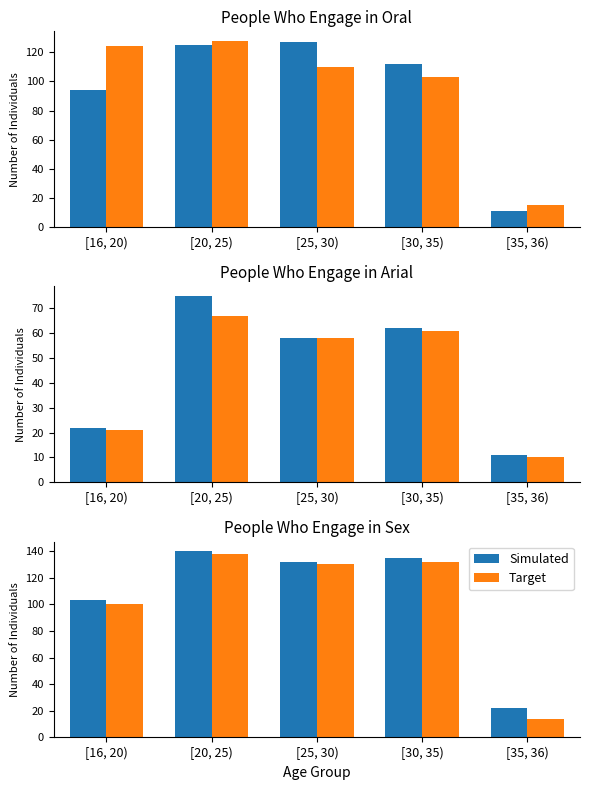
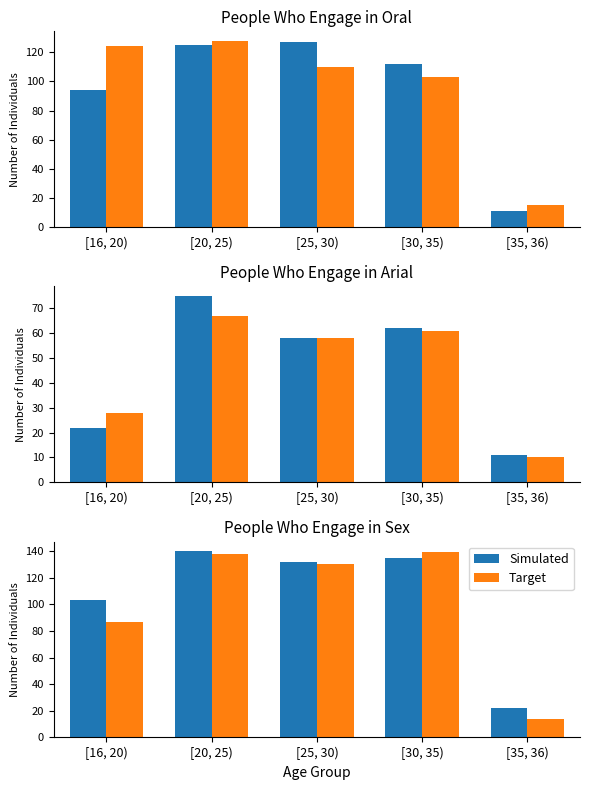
  {
    "People Who Engage in Oral": {
      "Simulated": {
        "[16, 20)": 94,
        "[20, 25)": 125,
        "[25, 30)": 127,
        "[30, 35)": 112,
        "[35, 36)": 11
      },
      "Target": {
        "[16, 20)": 124,
        "[20, 25)": 128,
        "[25, 30)": 110,
        "[30, 35)": 103,
        "[35, 36)": 15
      }
    },
    "People Who Engage in Arial": {
      "Simulated": {
        "[16, 20)": 22,
        "[20, 25)": 75,
        "[25, 30)": 58,
        "[30, 35)": 62,
        "[35, 36)": 11
      },
      "Target": {
-       "[16, 20)": 21,
+       "[16, 20)": 28,
        "[20, 25)": 67,
        "[25, 30)": 58,
        "[30, 35)": 61,
        "[35, 36)": 10
      }
    },
    "People Who Engage in Sex": {
      "Simulated": {
        "[16, 20)": 103,
        "[20, 25)": 140,
        "[25, 30)": 132,
        "[30, 35)": 135,
        "[35, 36)": 22
      },
      "Target": {
-       "[16, 20)": 100,
+       "[16, 20)": 87,
        "[20, 25)": 138,
        "[25, 30)": 130,
-       "[30, 35)": 132,
+       "[30, 35)": 139,
        "[35, 36)": 14
      }
    }
  }
